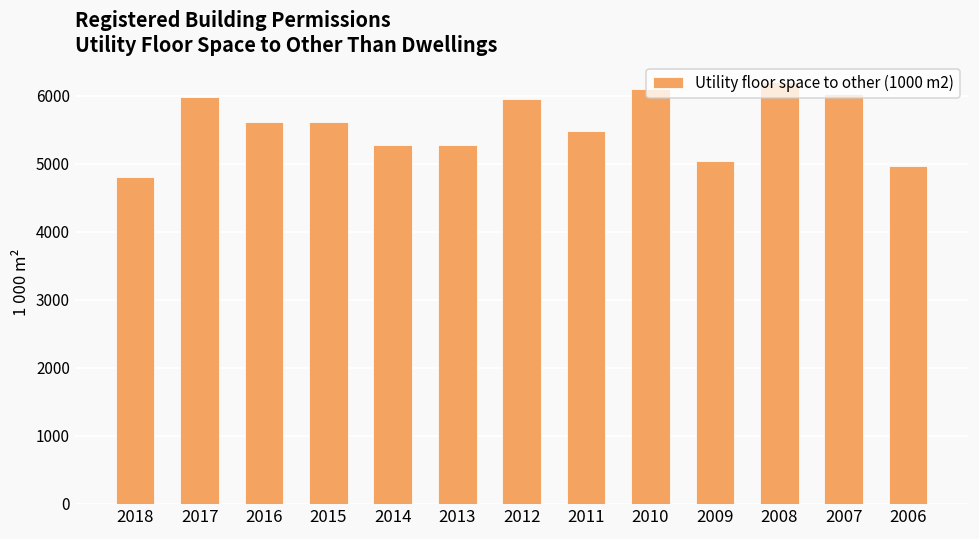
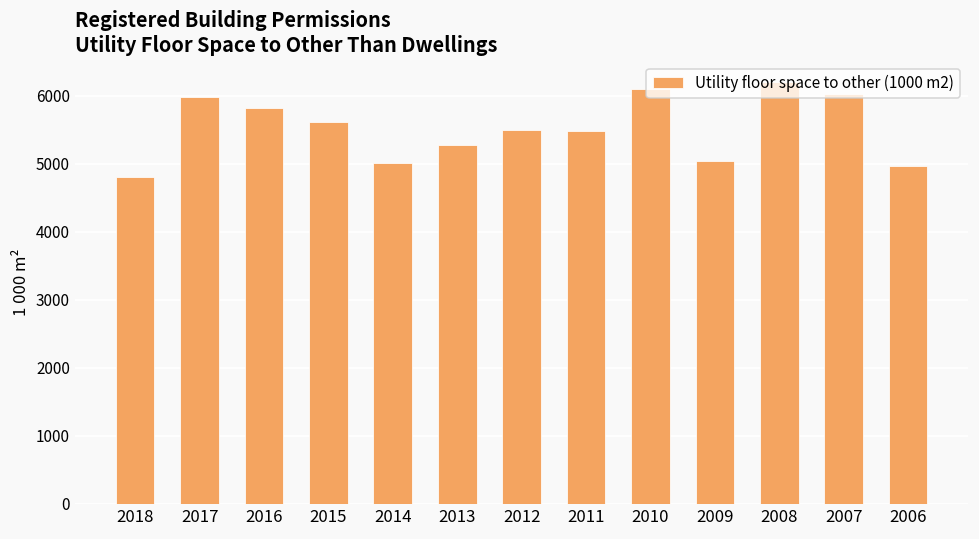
  {
    "2018": 4800,
    "2017": 6000,
-   "2016": 5600,
+   "2016": 5800,
    "2015": 5600,
-   "2014": 5300,
+   "2014": 5000,
    "2013": 5300,
-   "2012": 6000,
+   "2012": 5500,
    "2011": 5500,
    "2009": 5000,
    "2006": 5000
  }
